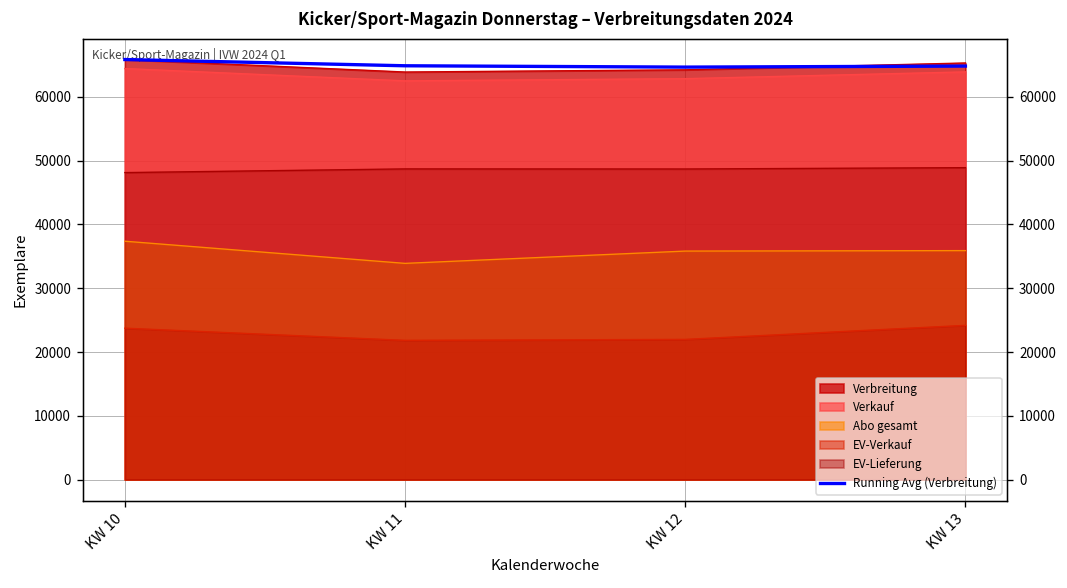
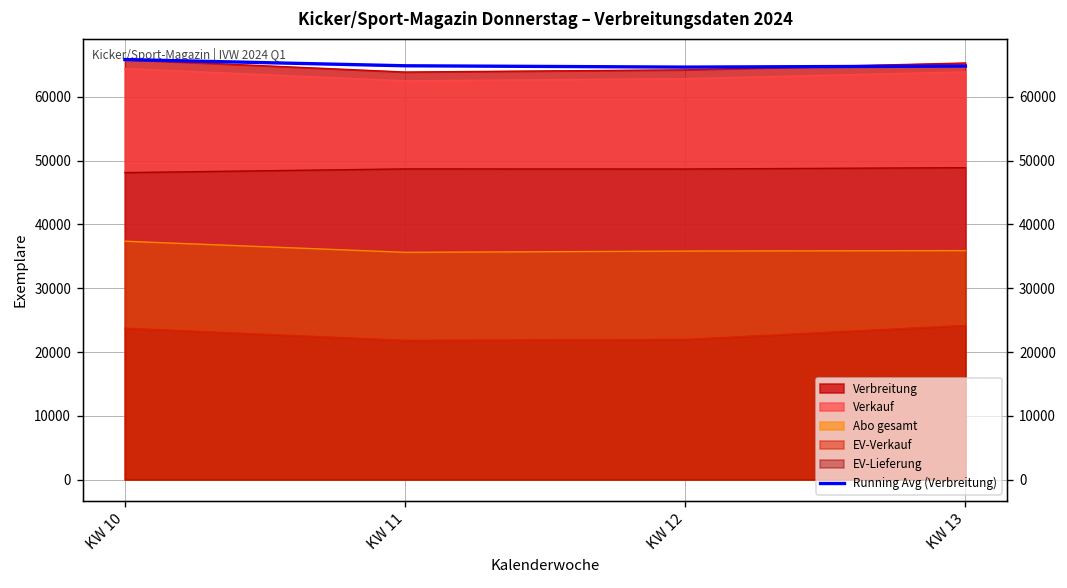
  {
    "Abo gesamt": {
      "KW 10": 37000,
-     "KW 11": 34000,
+     "KW 11": 36000,
      "KW 12": 36000,
      "KW 13": 36000
    },
    "Running Avg (Verbreitung)": {
      "KW 11": 65000,
      "KW 13": 65000
    }
  }
